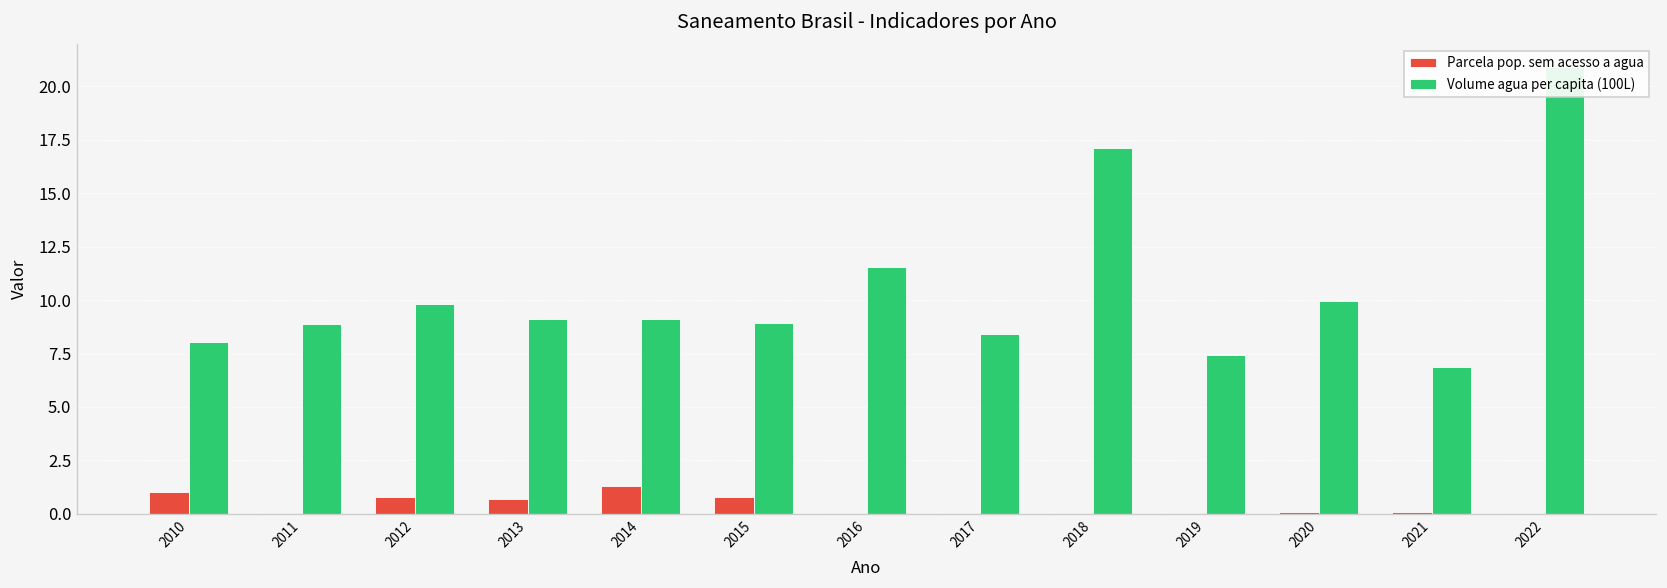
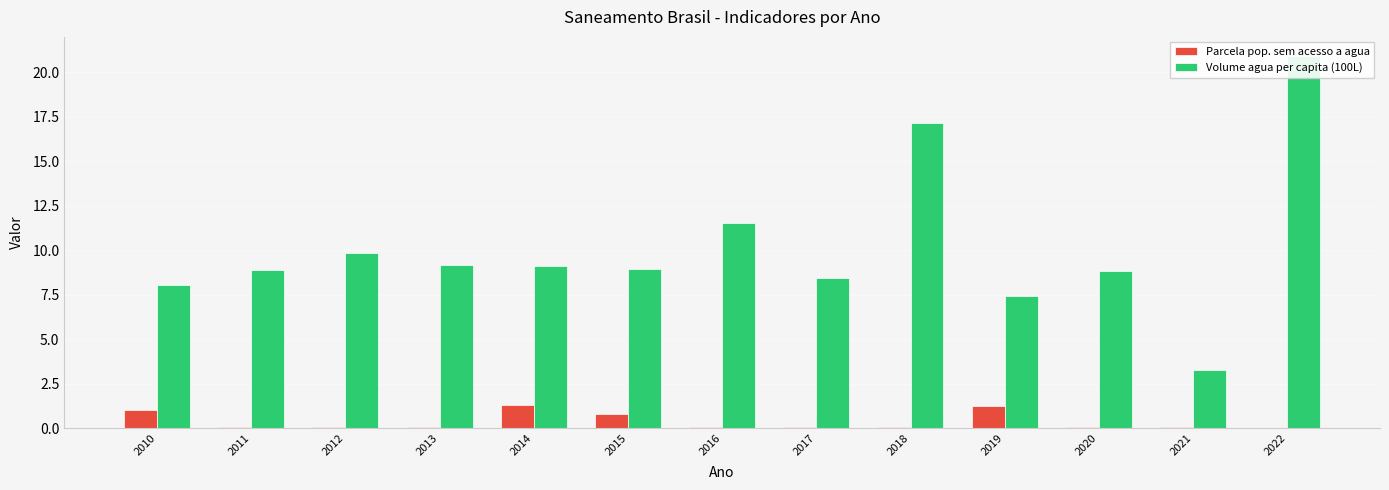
  {
    "Parcela pop. sem acesso a agua": {
      "2010": 1.0,
-     "2012": 0.8,
-     "2013": 0.7,
+     "2012": 0.1,
+     "2013": 0.0,
      "2014": 1.3,
      "2015": 0.8,
-     "2019": 0.1
+     "2019": 1.2
    },
    "Volume agua per capita (100L)": {
      "2010": 8.1,
      "2011": 8.9,
      "2012": 9.8,
      "2013": 9.1,
      "2014": 9.1,
      "2015": 8.9,
      "2016": 11.5,
      "2017": 8.4,
      "2018": 17.1,
      "2019": 7.4,
-     "2020": 9.9,
-     "2021": 6.9
+     "2020": 8.8,
+     "2021": 3.2
    }
  }
